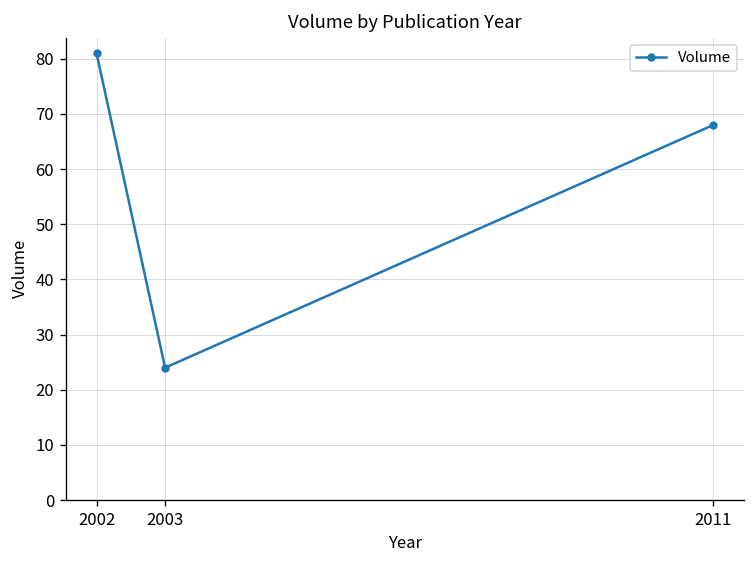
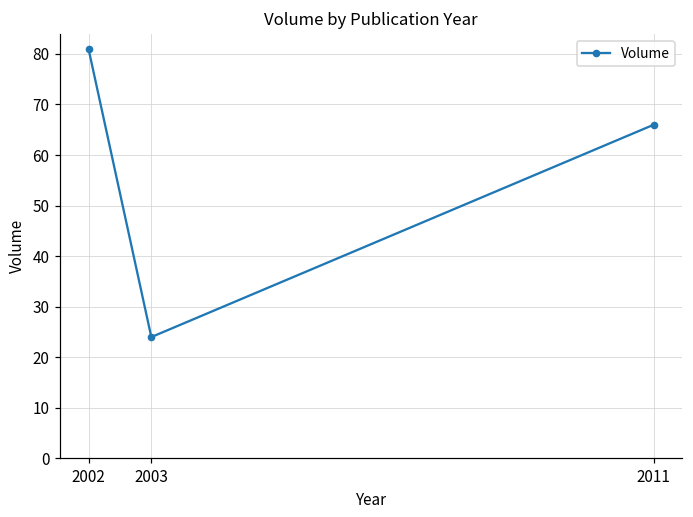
  {
    "2002": 81,
    "2003": 24,
-   "2011": 68
+   "2011": 66
  }
